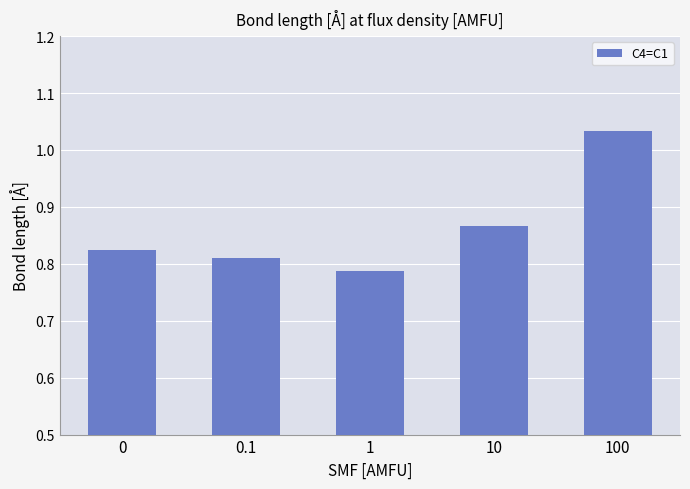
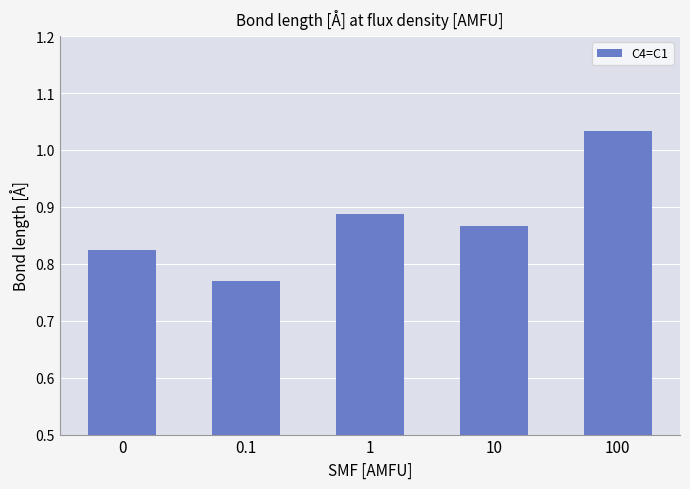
  {
    "0": 0.83,
-   "0.1": 0.81,
-   "1": 0.79,
+   "0.1": 0.77,
+   "1": 0.89,
    "10": 0.87,
    "100": 1.03
  }
